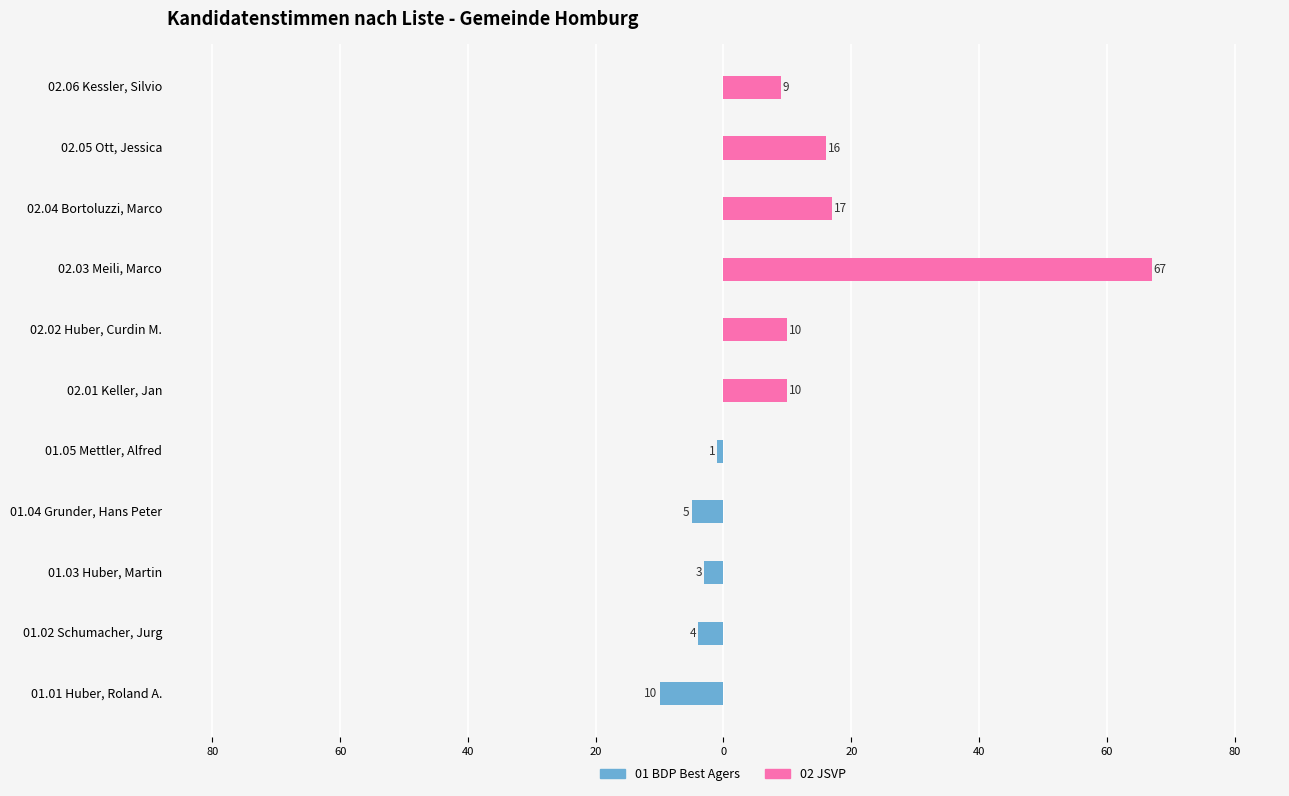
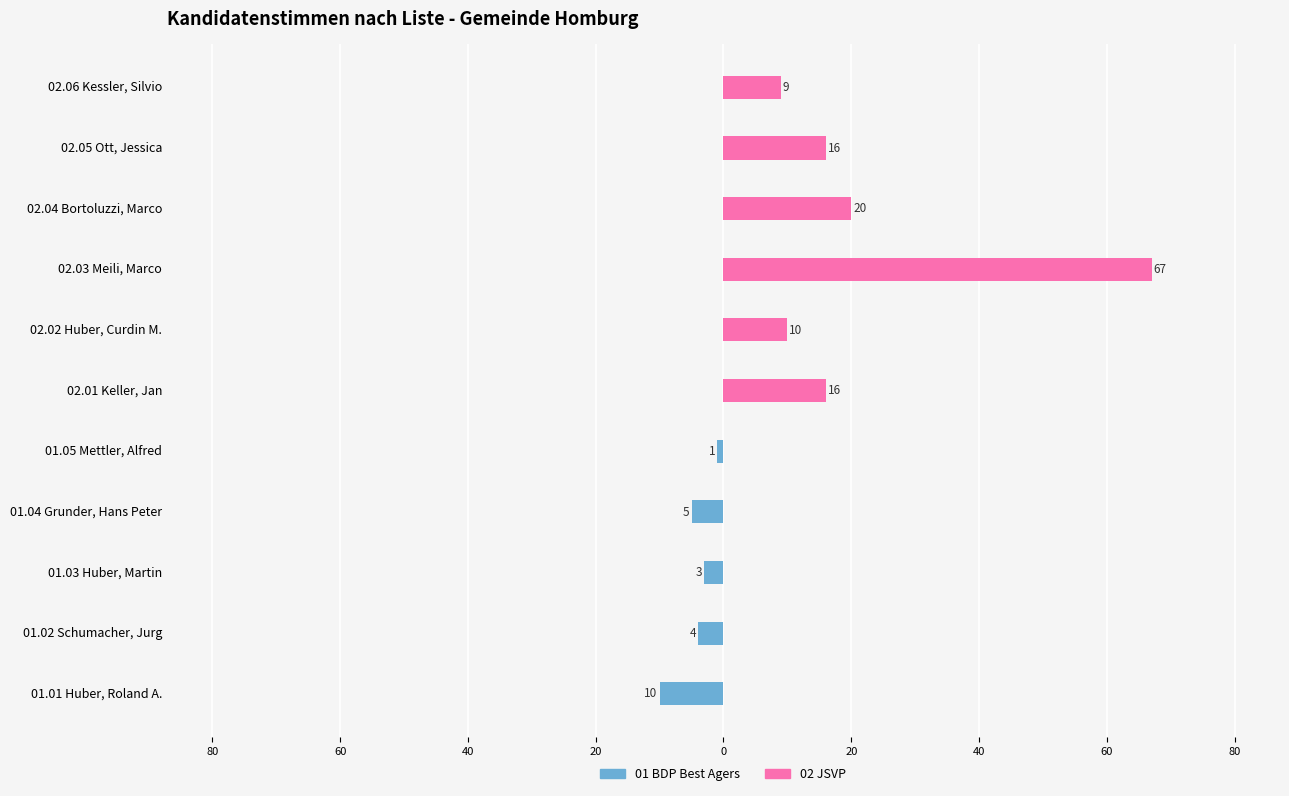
  {
    "02 JSVP": {
      "02.06 Kessler, Silvio": 9,
      "02.05 Ott, Jessica": 16,
-     "02.04 Bortoluzzi, Marco": 17,
+     "02.04 Bortoluzzi, Marco": 20,
      "02.03 Meili, Marco": 67,
      "02.02 Huber, Curdin M.": 10,
-     "02.01 Keller, Jan": 10
+     "02.01 Keller, Jan": 16
    }
  }
